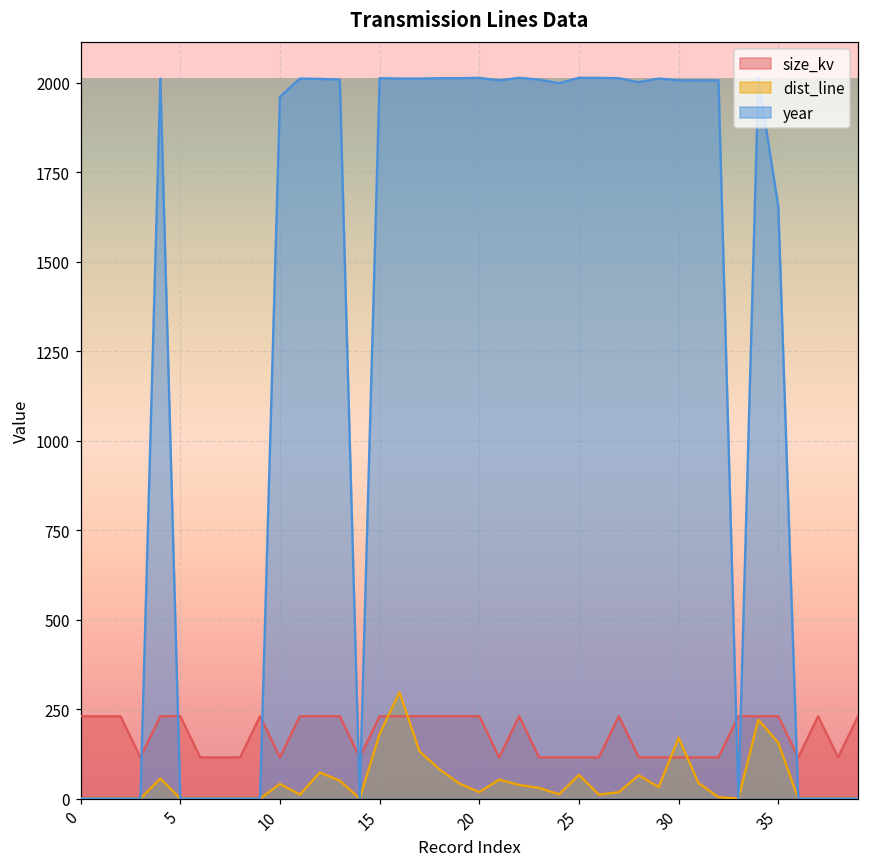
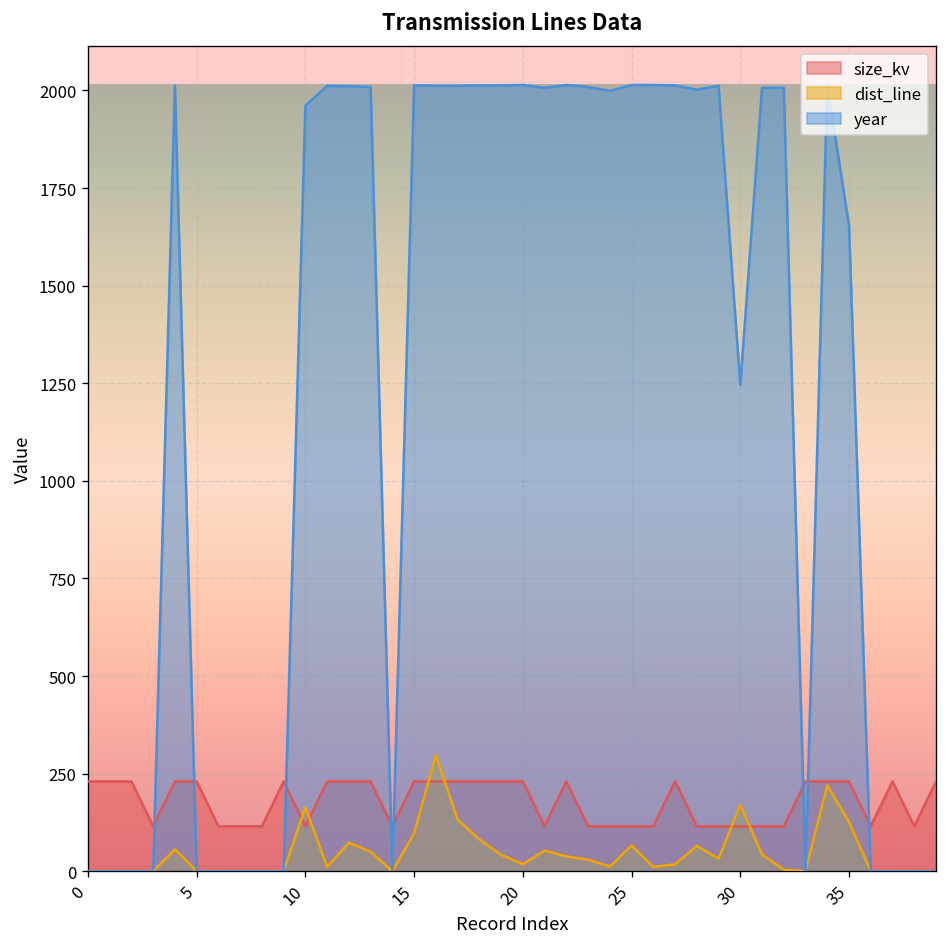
  {
    "size_kv": {
      "0": 230,
      "5": 230,
      "10": 120,
      "15": 230,
      "20": 230,
      "25": 120,
      "30": 120,
      "35": 230
    },
    "dist_line": {
-     "10": 40,
-     "15": 180,
+     "10": 160,
+     "15": 100,
      "20": 20,
      "25": 70,
      "30": 170,
-     "35": 160
+     "35": 130
    },
    "year": {
      "10": 1960,
      "15": 2010,
      "20": 2010,
      "25": 2010,
-     "30": 2010,
+     "30": 1250,
      "35": 1650
    }
  }
